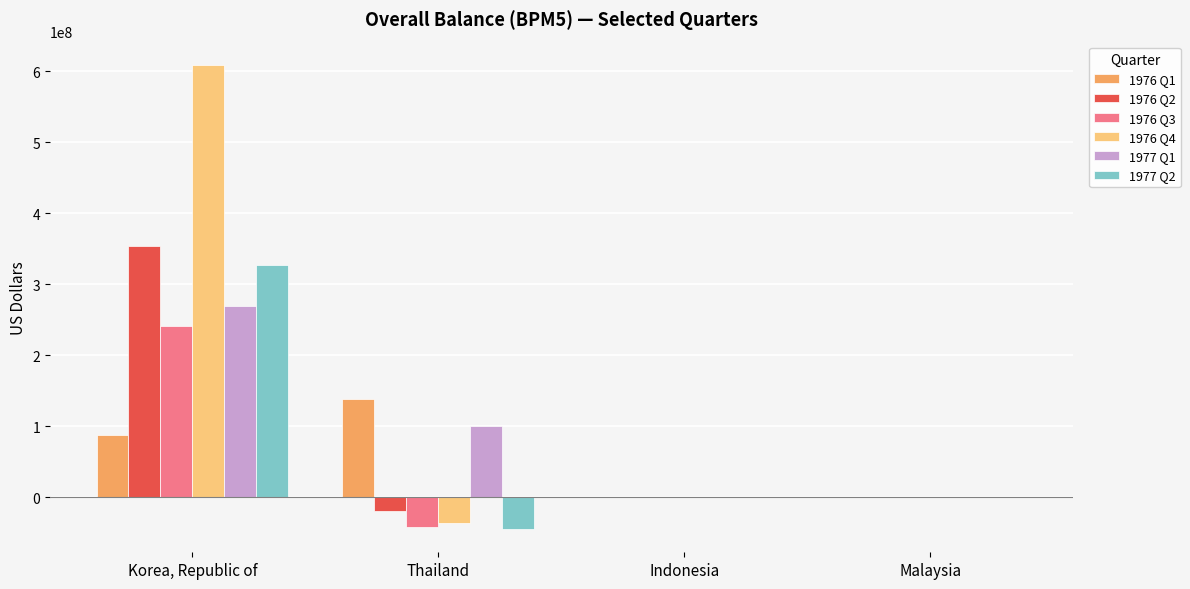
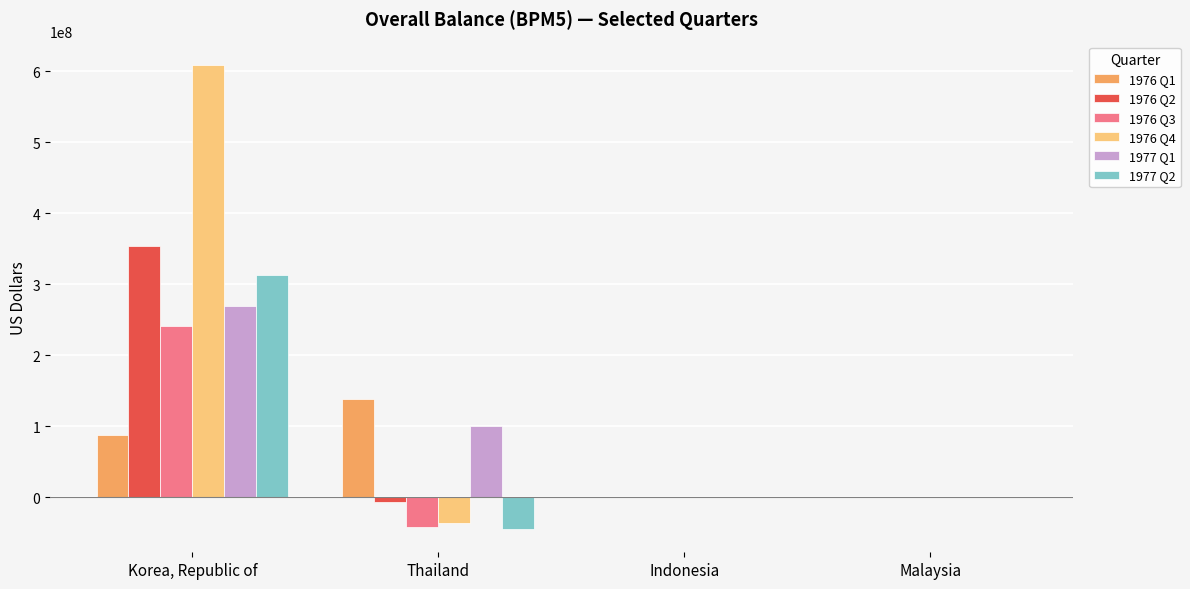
  {
    "1976 Q2": {
      "Korea, Republic of": 350000000,
-     "Thailand": -20000000,
+     "Thailand": -10000000,
      "Indonesia": 0,
      "Malaysia": 0
    },
    "1976 Q3": {
      "Korea, Republic of": 240000000,
      "Thailand": -40000000,
      "Indonesia": 0,
      "Malaysia": 0
    },
    "1977 Q1": {
      "Korea, Republic of": 270000000,
      "Thailand": 100000000,
      "Indonesia": 0,
      "Malaysia": 0
    },
    "1977 Q2": {
-     "Korea, Republic of": 330000000,
+     "Korea, Republic of": 310000000,
      "Thailand": -40000000,
      "Indonesia": 0,
      "Malaysia": 0
    }
  }
